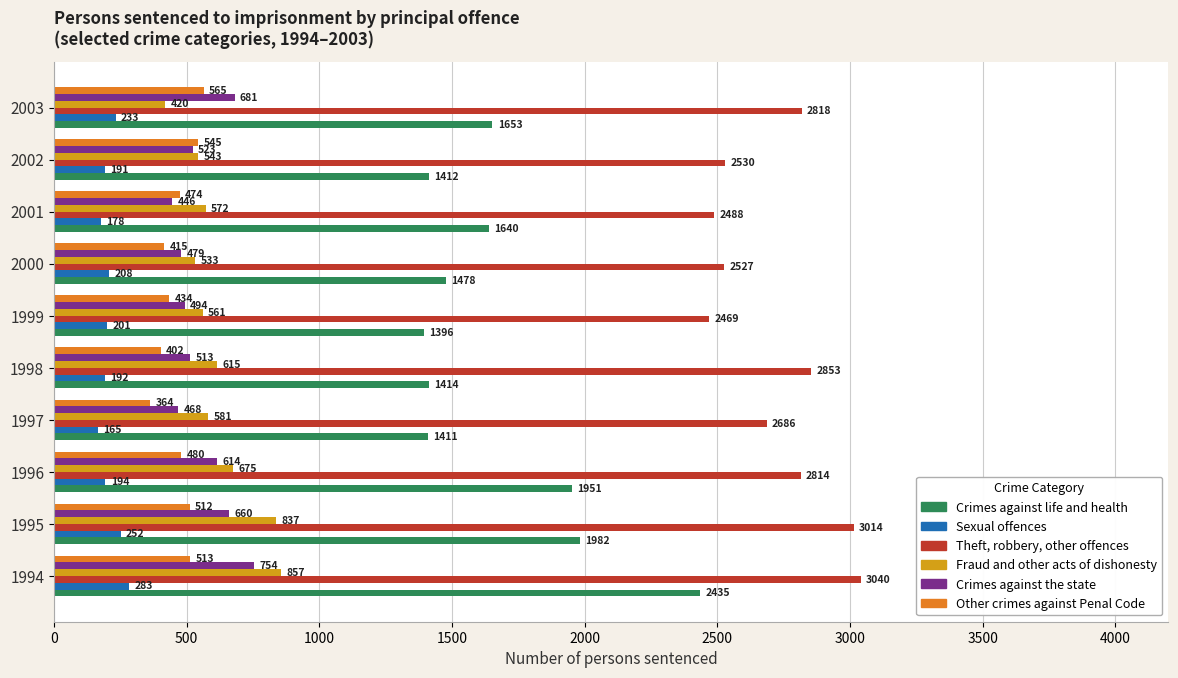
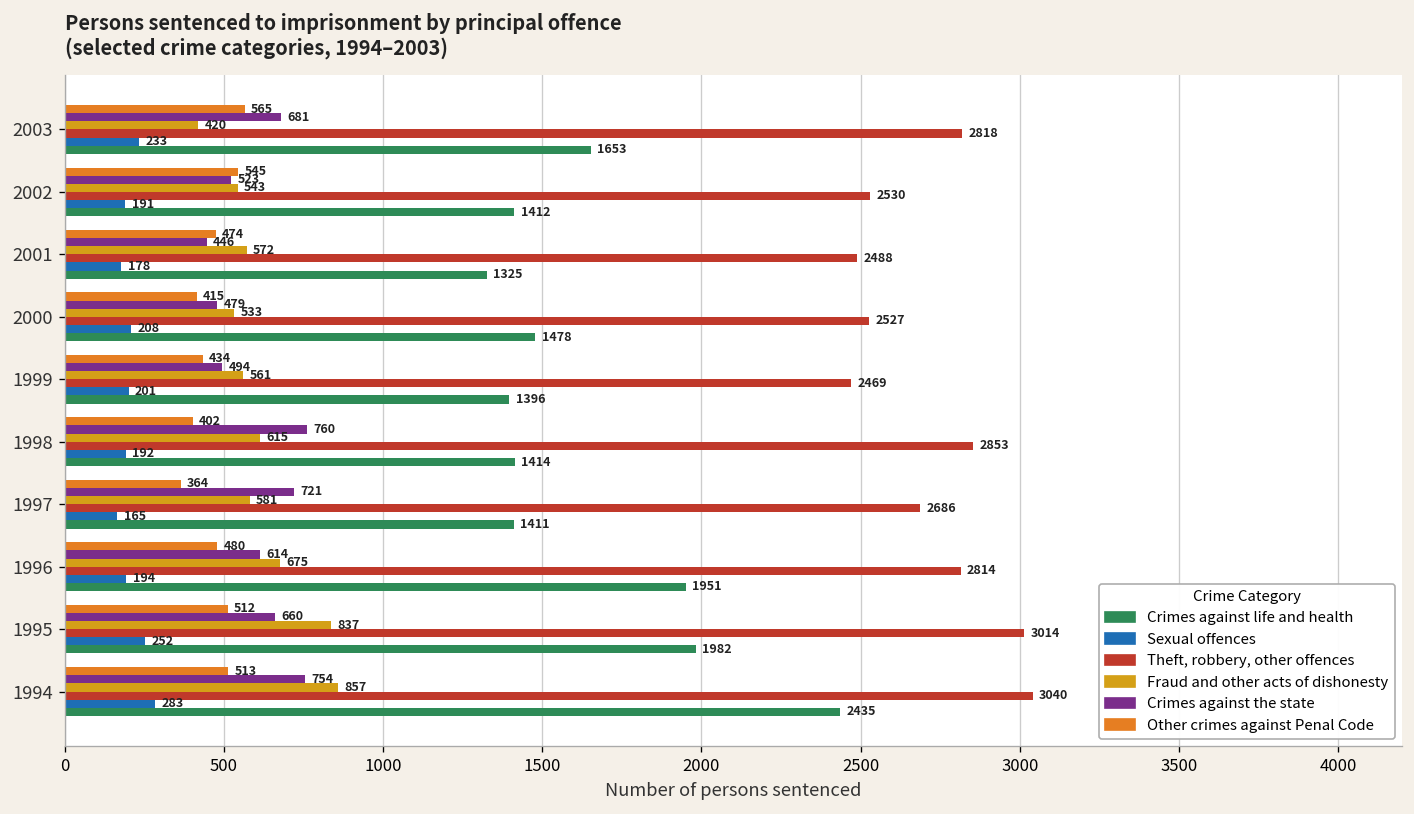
  {
    "Crimes against life and health": {
      "2003": 1653,
      "2002": 1412,
-     "2001": 1640,
+     "2001": 1325,
      "2000": 1478,
      "1999": 1396,
      "1998": 1414,
      "1997": 1411,
      "1996": 1951,
      "1995": 1982,
      "1994": 2435
    },
    "Sexual offences": {
      "2003": 233,
      "2002": 191,
      "2001": 178,
      "2000": 208,
      "1999": 201,
      "1998": 192,
      "1997": 165,
      "1996": 194,
      "1995": 252,
      "1994": 283
    },
    "Theft, robbery, other offences": {
      "2003": 2818,
      "2002": 2530,
      "2001": 2488,
      "2000": 2527,
      "1999": 2469,
      "1998": 2853,
      "1997": 2686,
      "1996": 2814,
      "1995": 3014,
      "1994": 3040
    },
    "Crimes against the state": {
      "2003": 681,
      "2000": 479,
      "1999": 494,
-     "1998": 513,
-     "1997": 468,
+     "1998": 760,
+     "1997": 721,
      "1996": 614,
      "1995": 660,
      "1994": 754
    }
  }
